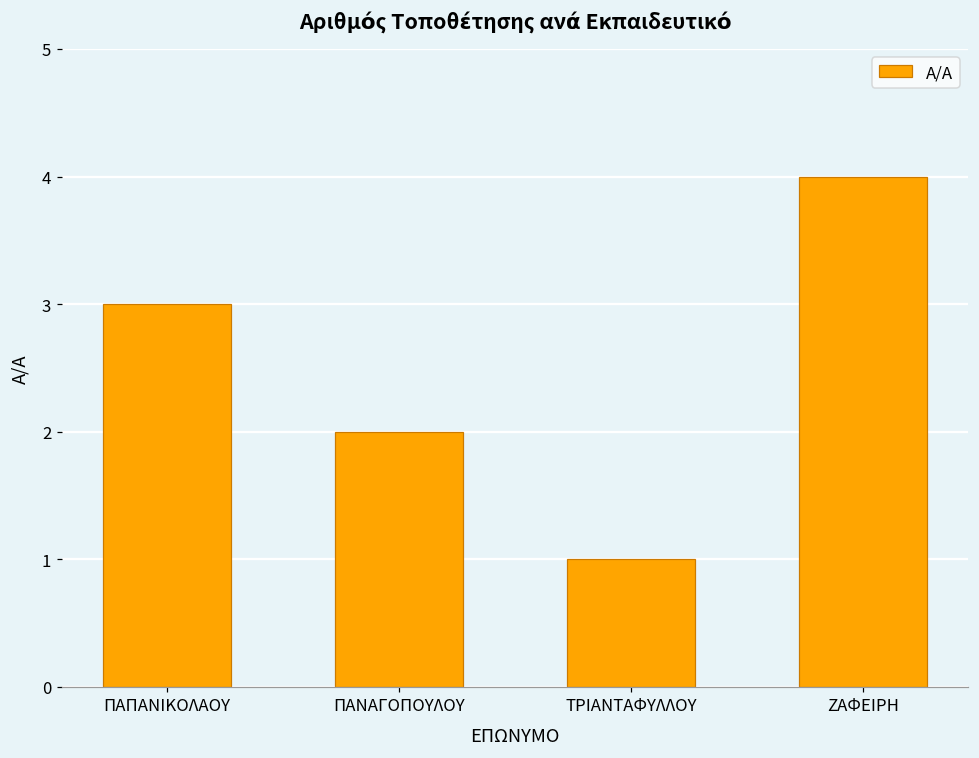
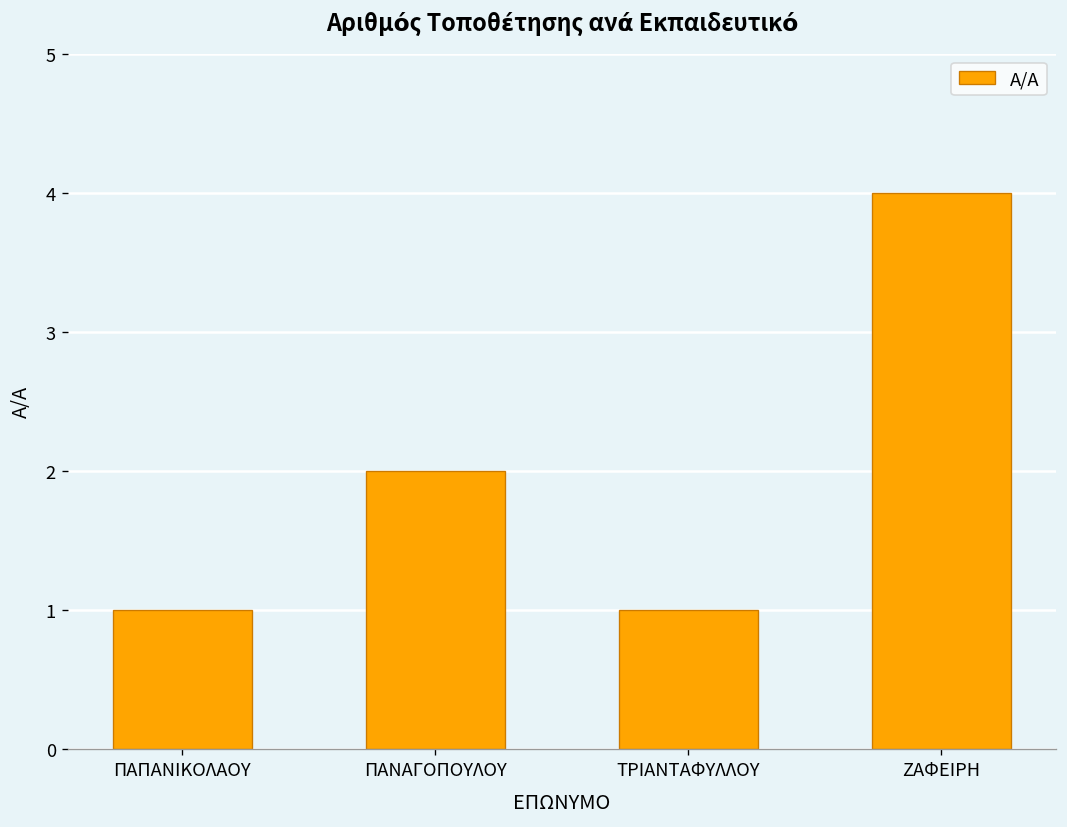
  {
-   "ΠΑΠΑΝΙΚΟΛΑΟΥ": 3,
+   "ΠΑΠΑΝΙΚΟΛΑΟΥ": 1,
    "ΠΑΝΑΓΟΠΟΥΛΟΥ": 2,
    "ΤΡΙΑΝΤΑΦΥΛΛΟΥ": 1,
    "ΖΑΦΕΙΡΗ": 4
  }
